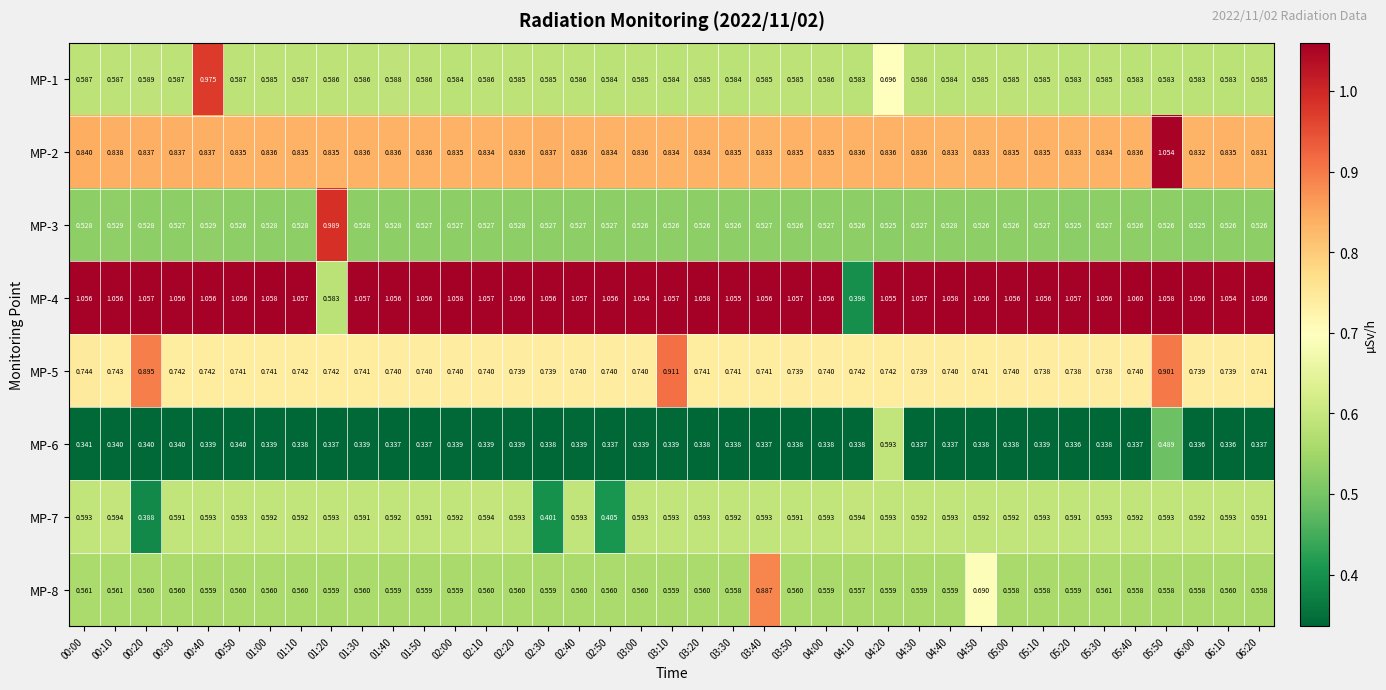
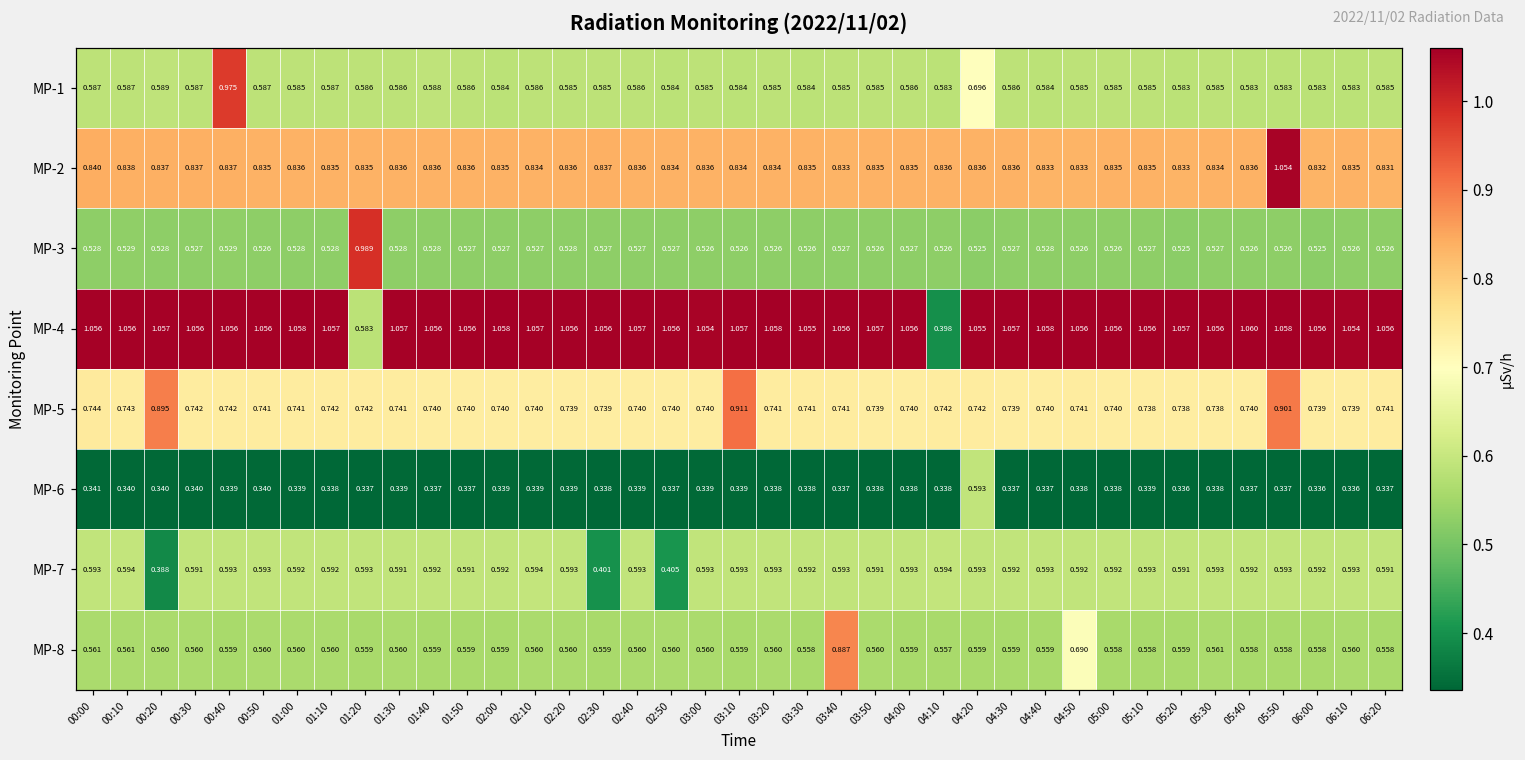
  {
    "MP-6": {
      "00:00": 0.341,
      "00:10": 0.340,
      "00:20": 0.340,
      "00:30": 0.340,
      "00:40": 0.339,
      "00:50": 0.340,
      "01:00": 0.339,
      "01:10": 0.338,
      "01:20": 0.337,
      "01:30": 0.339,
      "01:40": 0.337,
      "01:50": 0.337,
      "02:00": 0.339,
      "02:10": 0.339,
      "02:20": 0.339,
      "02:30": 0.338,
      "02:40": 0.339,
      "02:50": 0.337,
      "03:00": 0.339,
      "03:10": 0.339,
      "03:20": 0.338,
      "03:30": 0.338,
      "03:40": 0.337,
      "03:50": 0.338,
      "04:00": 0.338,
      "04:10": 0.338,
      "04:20": 0.593,
      "04:30": 0.337,
      "04:40": 0.337,
      "04:50": 0.338,
      "05:00": 0.338,
      "05:10": 0.339,
      "05:20": 0.336,
      "05:30": 0.338,
      "05:40": 0.337,
-     "05:50": 0.489,
+     "05:50": 0.337,
      "06:00": 0.336,
      "06:10": 0.336,
      "06:20": 0.337
    }
  }
